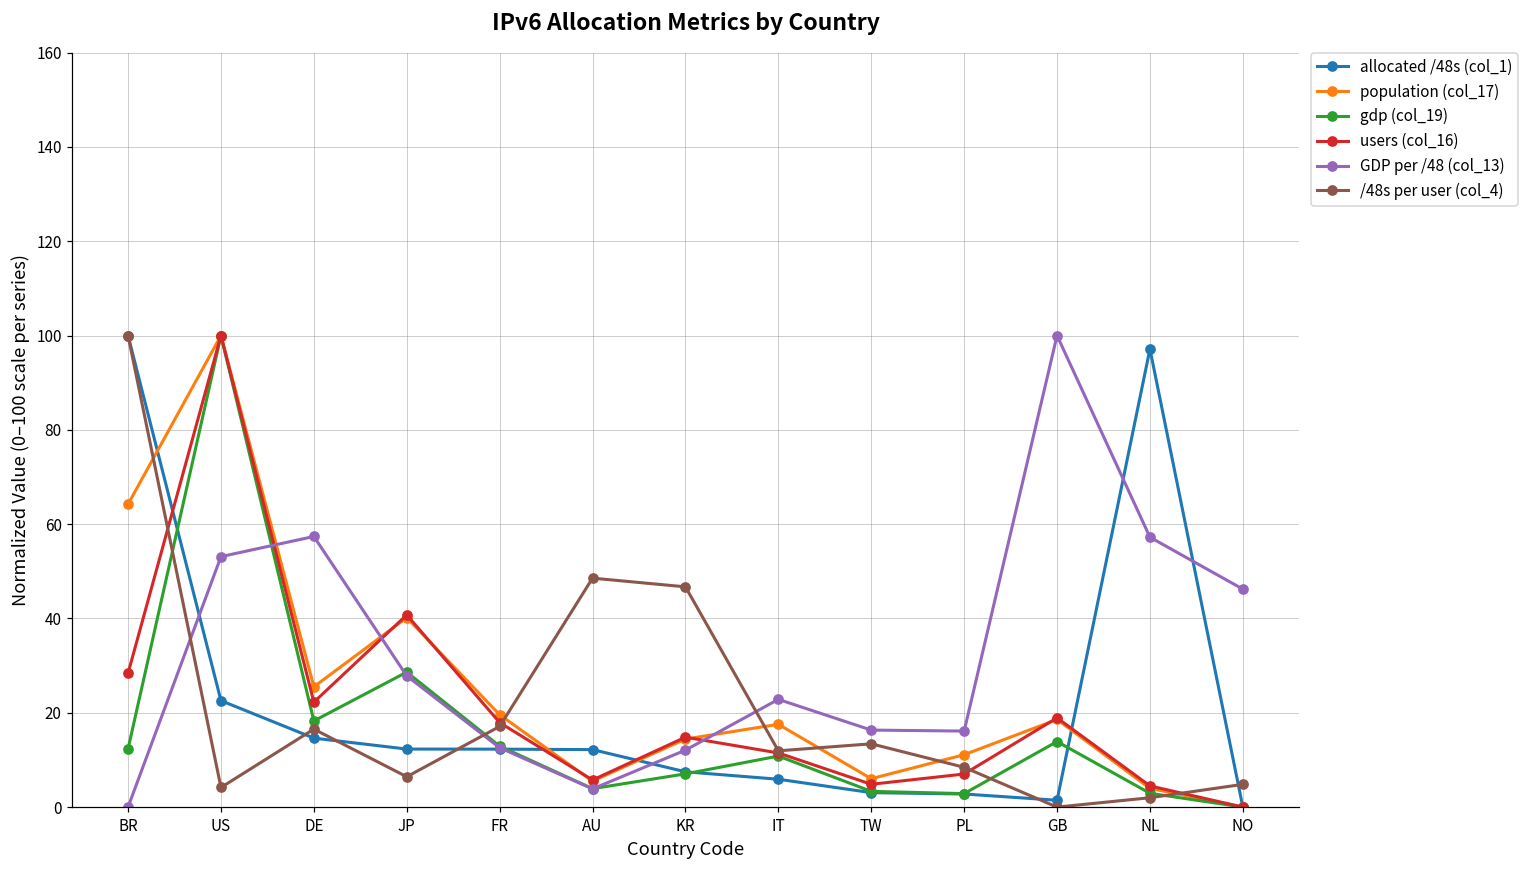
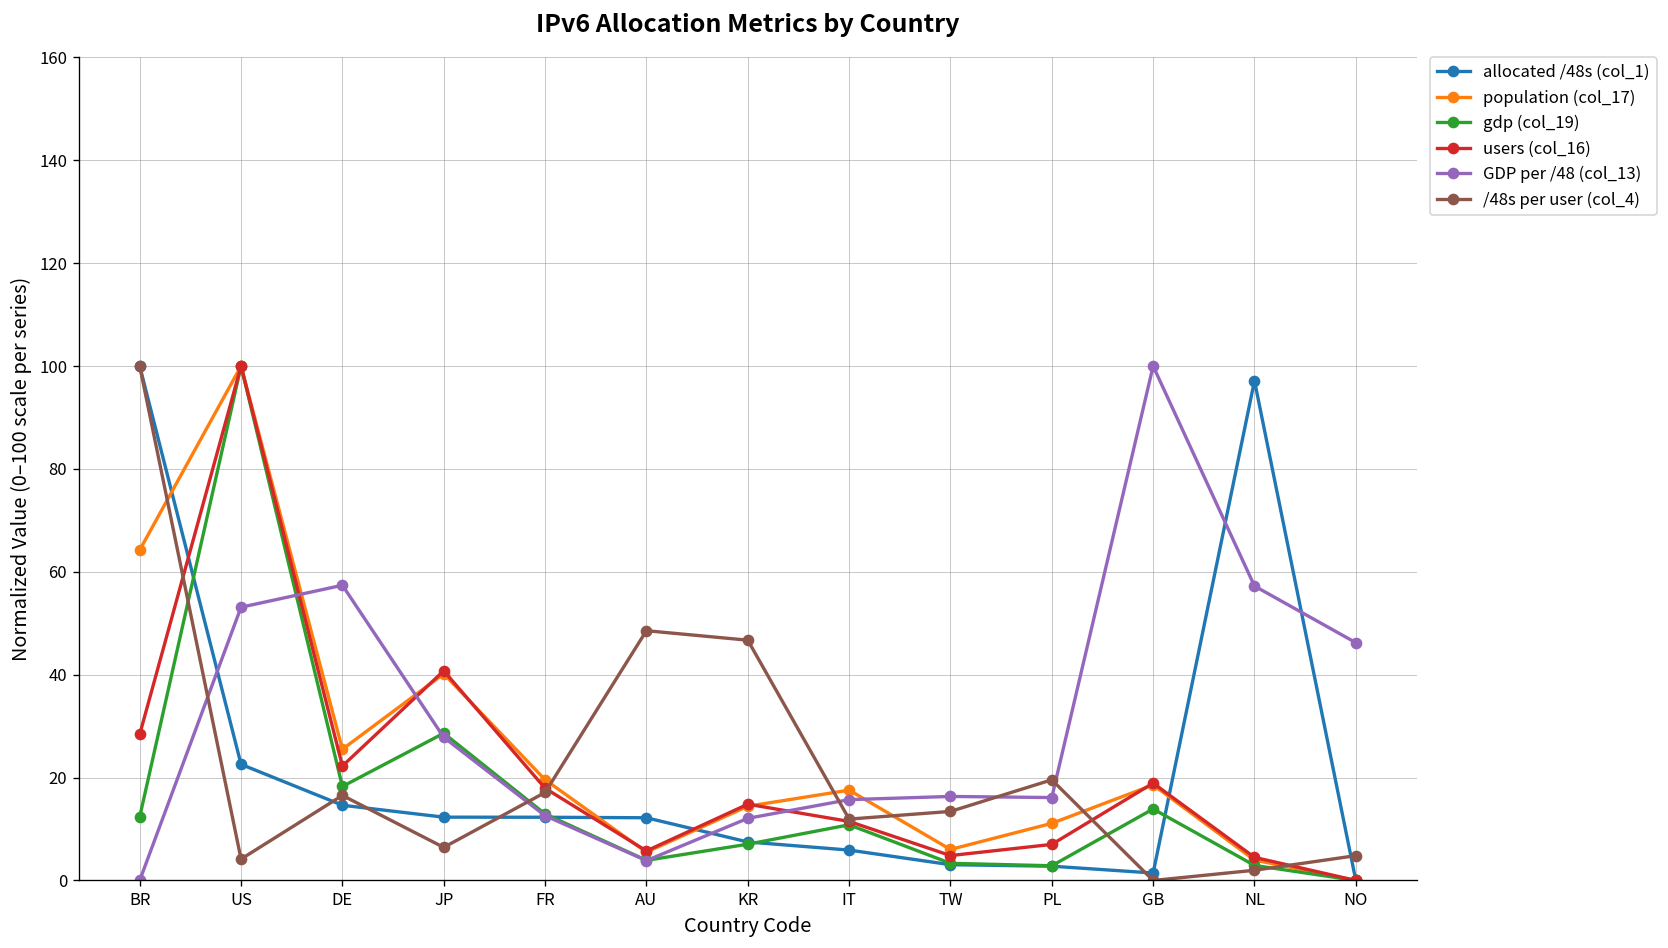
  {
    "allocated /48s (col_1)": {
      "US": 23,
      "DE": 15,
      "JP": 12,
      "AU": 12,
      "IT": 6,
      "GB": 1,
      "NL": 97
    },
    "population (col_17)": {
      "BR": 64,
      "DE": 26,
      "FR": 20,
      "IT": 18,
      "TW": 6,
      "PL": 11
    },
    "gdp (col_19)": {
      "BR": 12,
      "DE": 18,
      "JP": 29,
      "IT": 11,
      "GB": 14,
      "NL": 3
    },
    "users (col_16)": {
      "BR": 28,
      "DE": 22,
      "FR": 18,
      "TW": 5,
      "PL": 7
    },
    "GDP per /48 (col_13)": {
      "BR": 0,
      "US": 53,
      "DE": 57,
      "JP": 28,
      "KR": 12,
-     "IT": 23,
+     "IT": 16,
      "TW": 16,
      "PL": 16,
      "GB": 100,
      "NL": 57,
      "NO": 46
    },
    "/48s per user (col_4)": {
      "US": 4,
      "DE": 17,
      "JP": 6,
      "FR": 17,
      "AU": 49,
      "KR": 47,
      "TW": 13,
-     "PL": 8,
+     "PL": 20,
      "GB": 0,
      "NL": 2,
      "NO": 5
    }
  }
